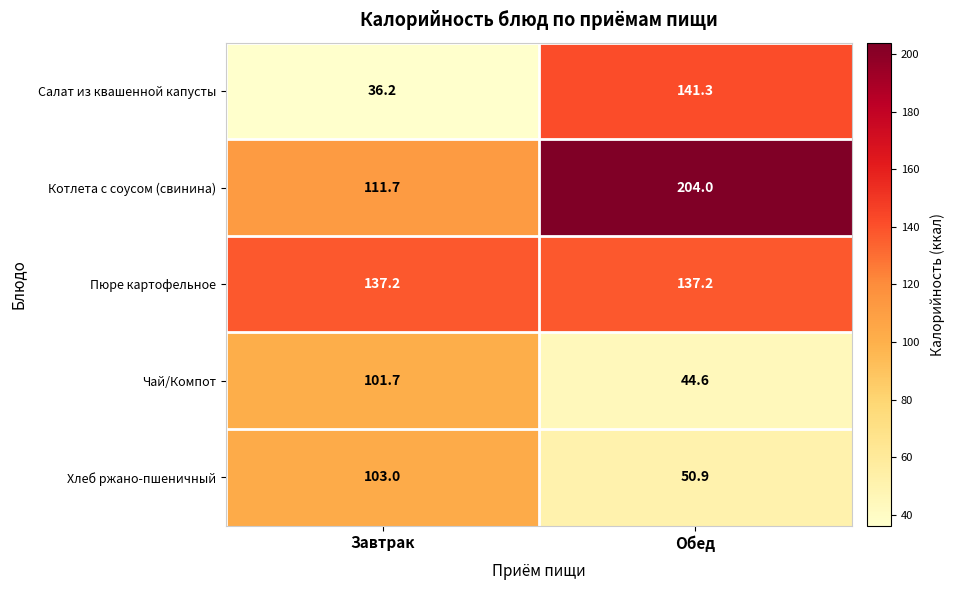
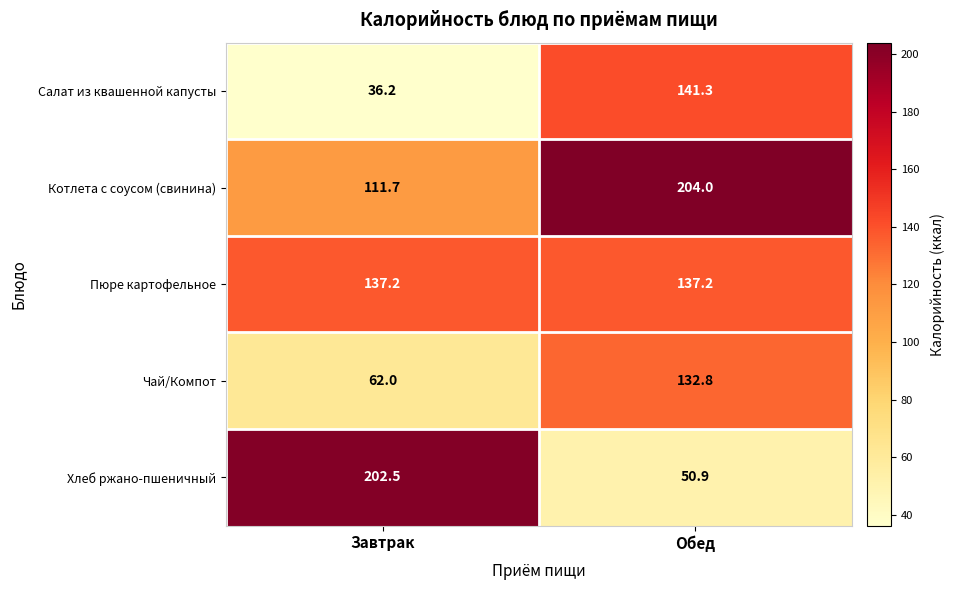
  {
    "Салат из квашенной капусты": {
      "Завтрак": 36.2,
      "Обед": 141.3
    },
    "Котлета с соусом (свинина)": {
      "Завтрак": 111.7,
      "Обед": 204.0
    },
    "Пюре картофельное": {
      "Завтрак": 137.2,
      "Обед": 137.2
    },
    "Чай/Компот": {
-     "Завтрак": 101.7,
-     "Обед": 44.6
+     "Завтрак": 62.0,
+     "Обед": 132.8
    },
    "Хлеб ржано-пшеничный": {
-     "Завтрак": 103.0,
+     "Завтрак": 202.5,
      "Обед": 50.9
    }
  }
